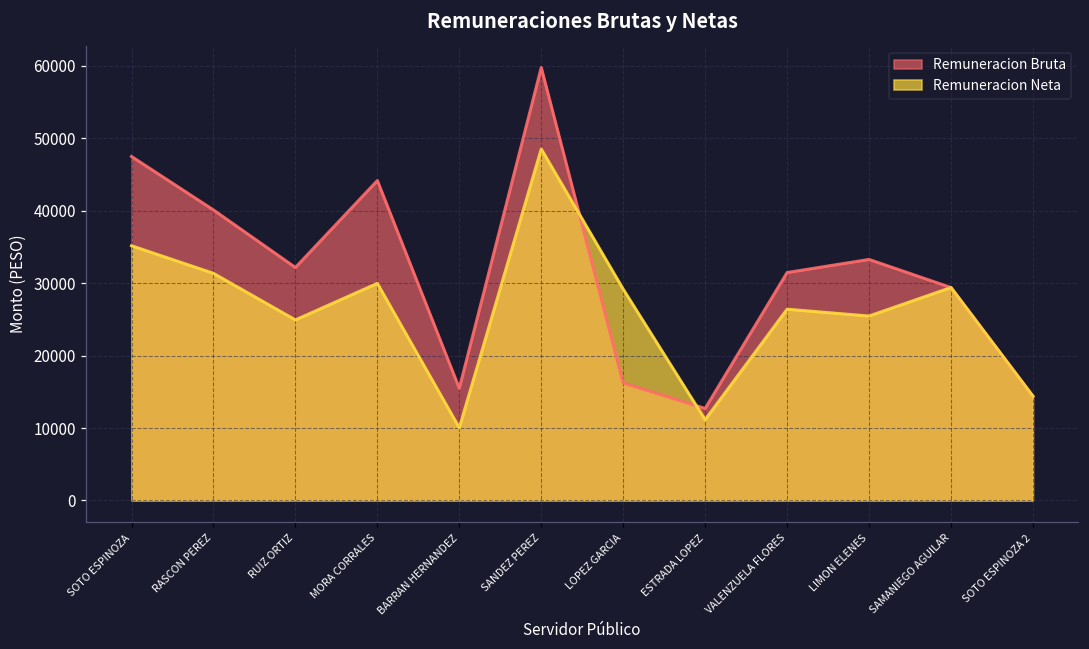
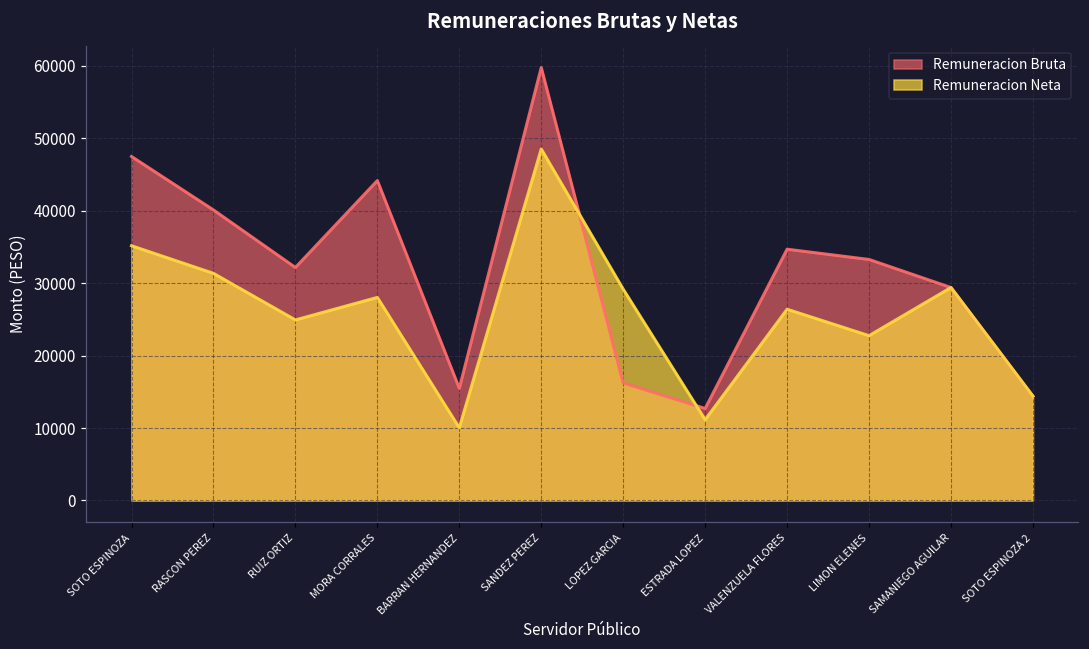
  {
    "Remuneracion Bruta": {
      "SOTO ESPINOZA": 47000,
      "RASCON PEREZ": 40000,
      "RUIZ ORTIZ": 32000,
      "MORA CORRALES": 44000,
      "BARRAN HERNANDEZ": 15000,
      "SANDEZ PEREZ": 60000,
      "LOPEZ GARCIA": 16000,
      "ESTRADA LOPEZ": 13000,
-     "VALENZUELA FLORES": 31000,
+     "VALENZUELA FLORES": 35000,
      "LIMON ELENES": 33000
    },
    "Remuneracion Neta": {
      "SOTO ESPINOZA": 35000,
      "RASCON PEREZ": 31000,
      "RUIZ ORTIZ": 25000,
-     "MORA CORRALES": 30000,
+     "MORA CORRALES": 28000,
      "BARRAN HERNANDEZ": 10000,
      "SANDEZ PEREZ": 49000,
      "LOPEZ GARCIA": 29000,
      "ESTRADA LOPEZ": 11000,
      "VALENZUELA FLORES": 26000,
-     "LIMON ELENES": 25000
+     "LIMON ELENES": 23000
    }
  }
